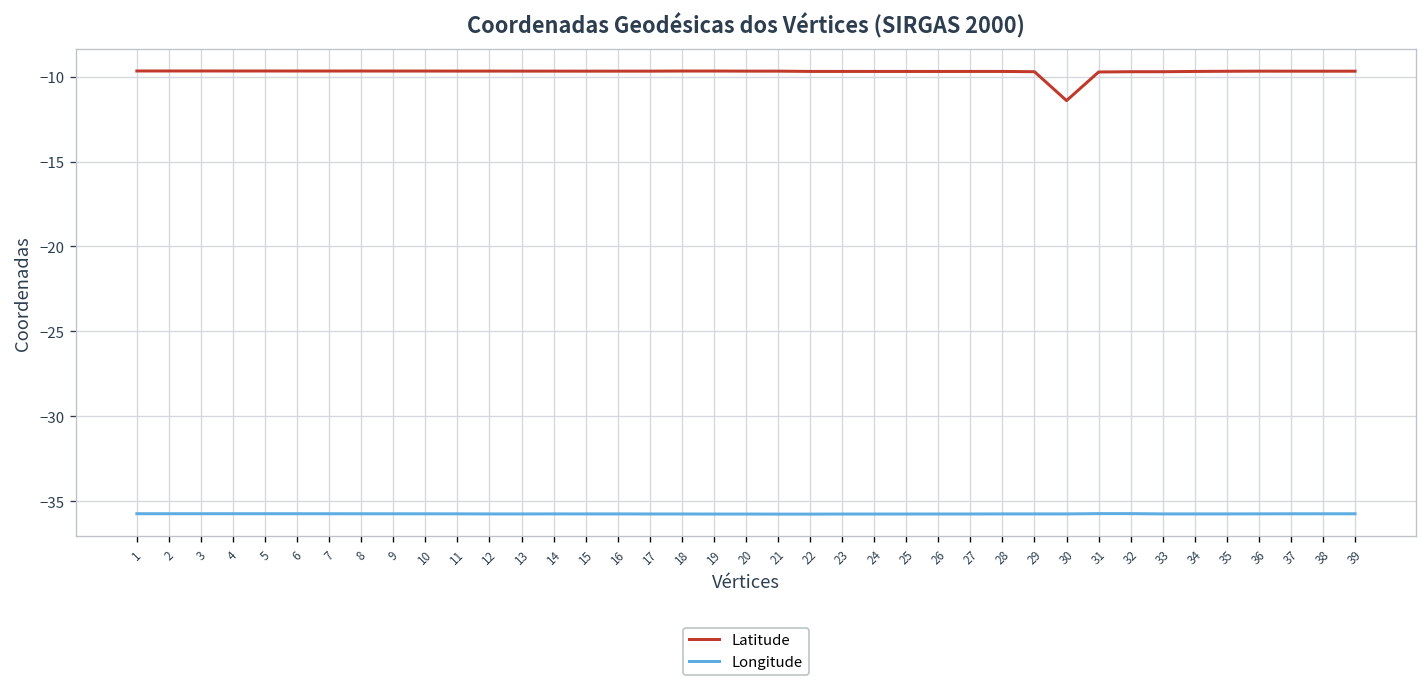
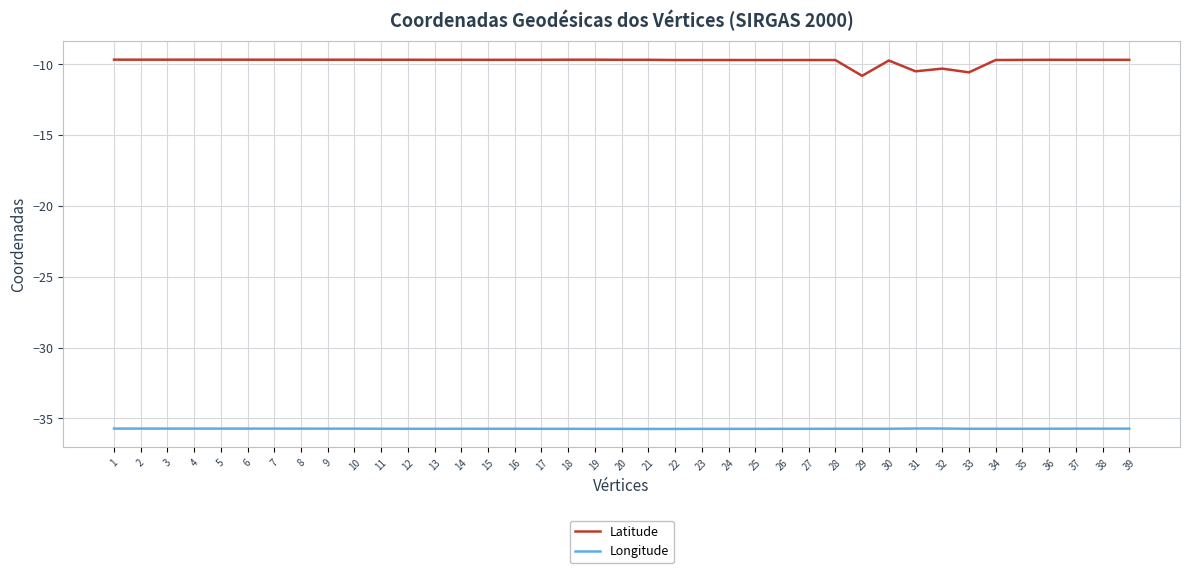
  {
    "Latitude": {
      "1": -9.7,
      "2": -9.7,
      "3": -9.7,
      "4": -9.7,
      "5": -9.7,
      "6": -9.7,
      "7": -9.7,
      "8": -9.7,
      "9": -9.7,
      "10": -9.7,
      "11": -9.7,
      "12": -9.7,
      "13": -9.7,
      "14": -9.7,
      "15": -9.7,
      "16": -9.7,
      "17": -9.7,
      "18": -9.7,
      "19": -9.7,
      "20": -9.7,
      "21": -9.7,
      "22": -9.7,
      "23": -9.7,
      "24": -9.7,
      "25": -9.7,
      "26": -9.7,
      "27": -9.7,
      "28": -9.7,
-     "29": -9.7,
-     "30": -11.4,
-     "31": -9.7,
-     "32": -9.7,
-     "33": -9.7,
+     "29": -10.8,
+     "30": -9.7,
+     "31": -10.5,
+     "32": -10.3,
+     "33": -10.6,
      "34": -9.7,
      "35": -9.7,
      "36": -9.7,
      "37": -9.7,
      "38": -9.7,
      "39": -9.7
    },
    "Longitude": {
      "1": -35.7,
      "2": -35.7,
      "3": -35.7,
      "4": -35.7,
      "5": -35.7,
      "6": -35.7,
      "7": -35.7,
      "8": -35.7,
      "9": -35.7,
      "10": -35.7,
      "11": -35.7,
      "12": -35.7,
      "13": -35.7,
      "14": -35.7,
      "15": -35.7,
      "16": -35.7,
      "17": -35.7,
      "18": -35.7,
      "19": -35.7,
      "20": -35.7,
      "21": -35.7,
      "22": -35.7,
      "23": -35.7,
      "24": -35.7,
      "25": -35.7,
      "26": -35.7,
      "27": -35.7,
      "28": -35.7,
      "29": -35.7,
      "30": -35.7,
      "31": -35.7,
      "32": -35.7,
      "33": -35.7,
      "34": -35.7,
      "35": -35.7,
      "36": -35.7,
      "37": -35.7,
      "38": -35.7,
      "39": -35.7
    }
  }
